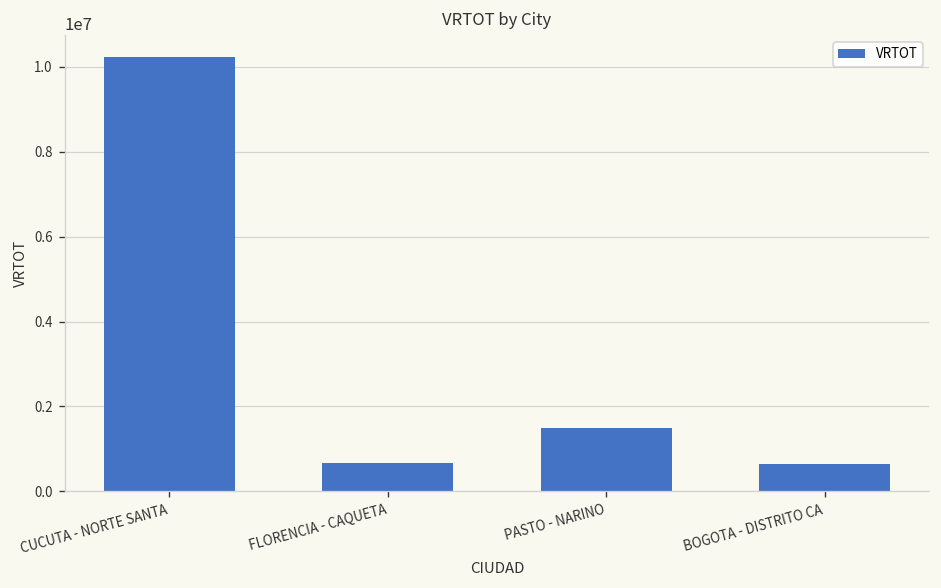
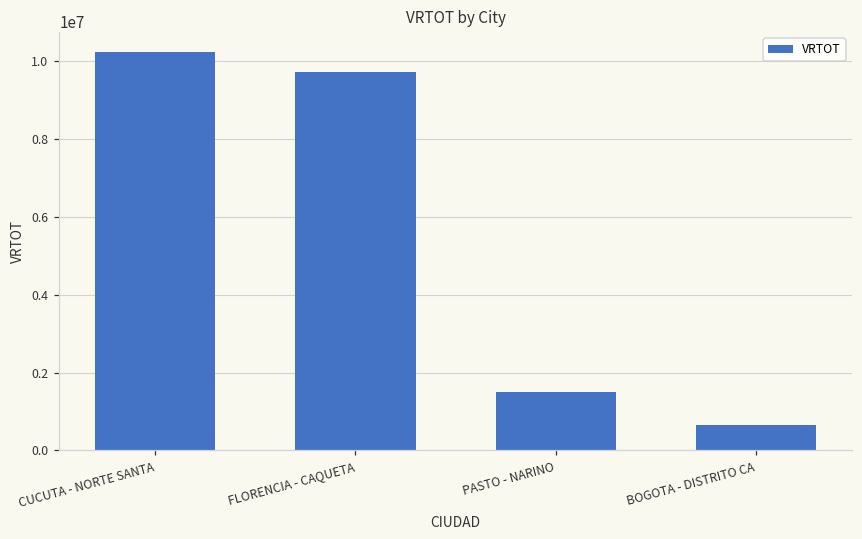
  {
    "CUCUTA - NORTE SANTA": 10200000,
-   "FLORENCIA - CAQUETA": 700000,
+   "FLORENCIA - CAQUETA": 9700000,
    "PASTO - NARINO": 1500000,
    "BOGOTA - DISTRITO CA": 600000
  }
